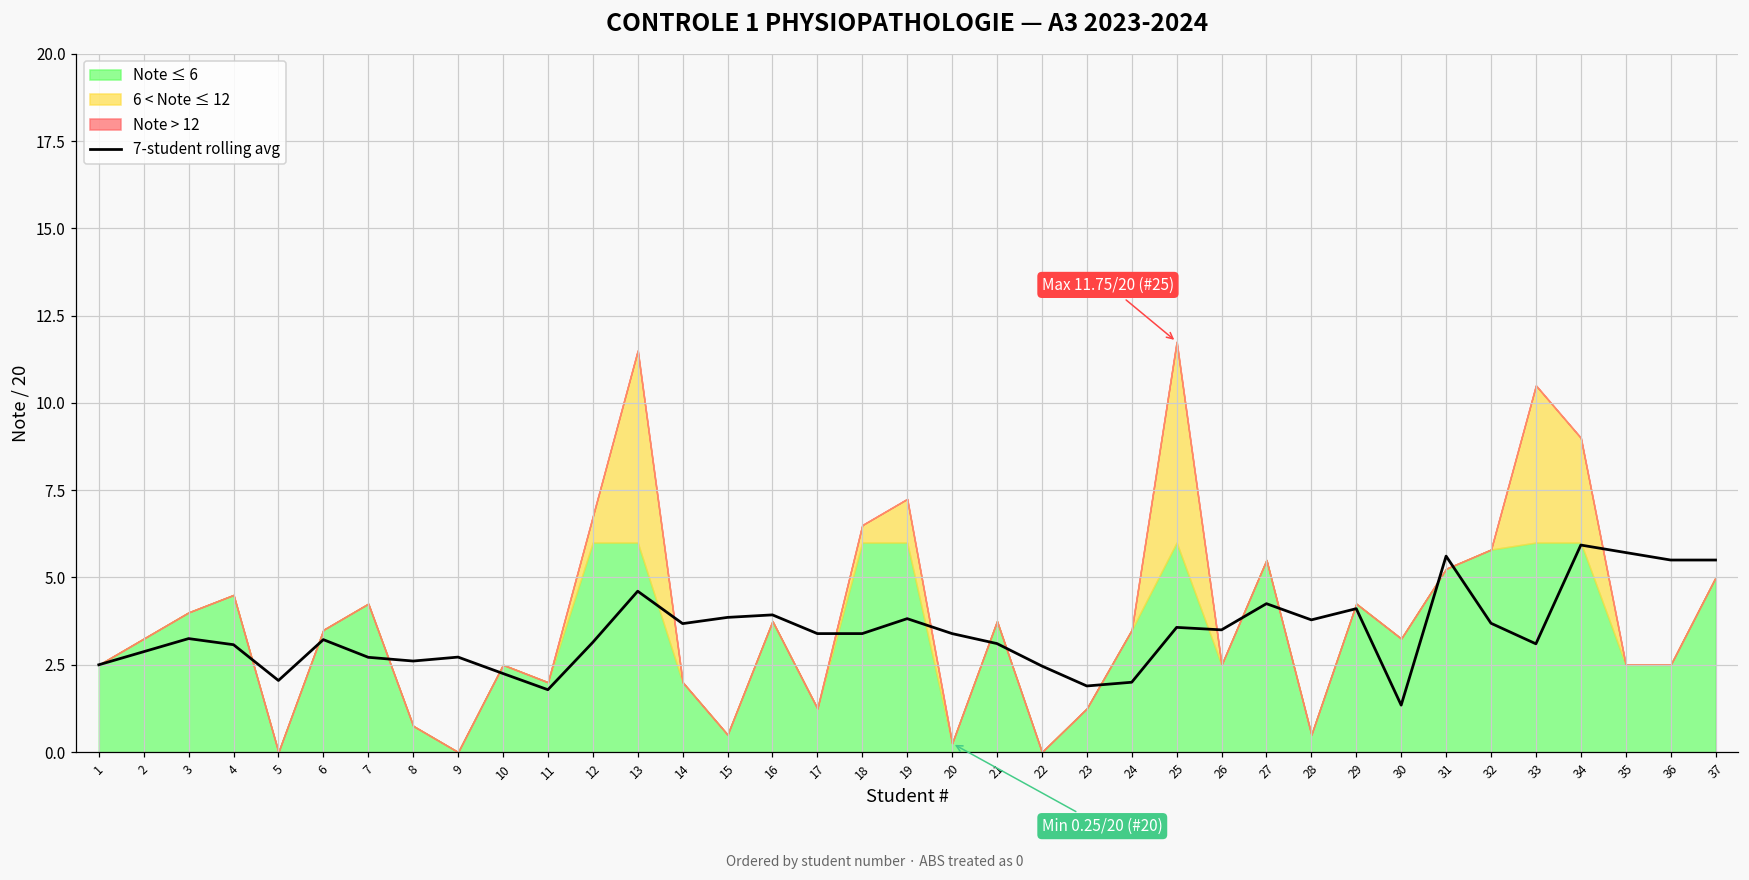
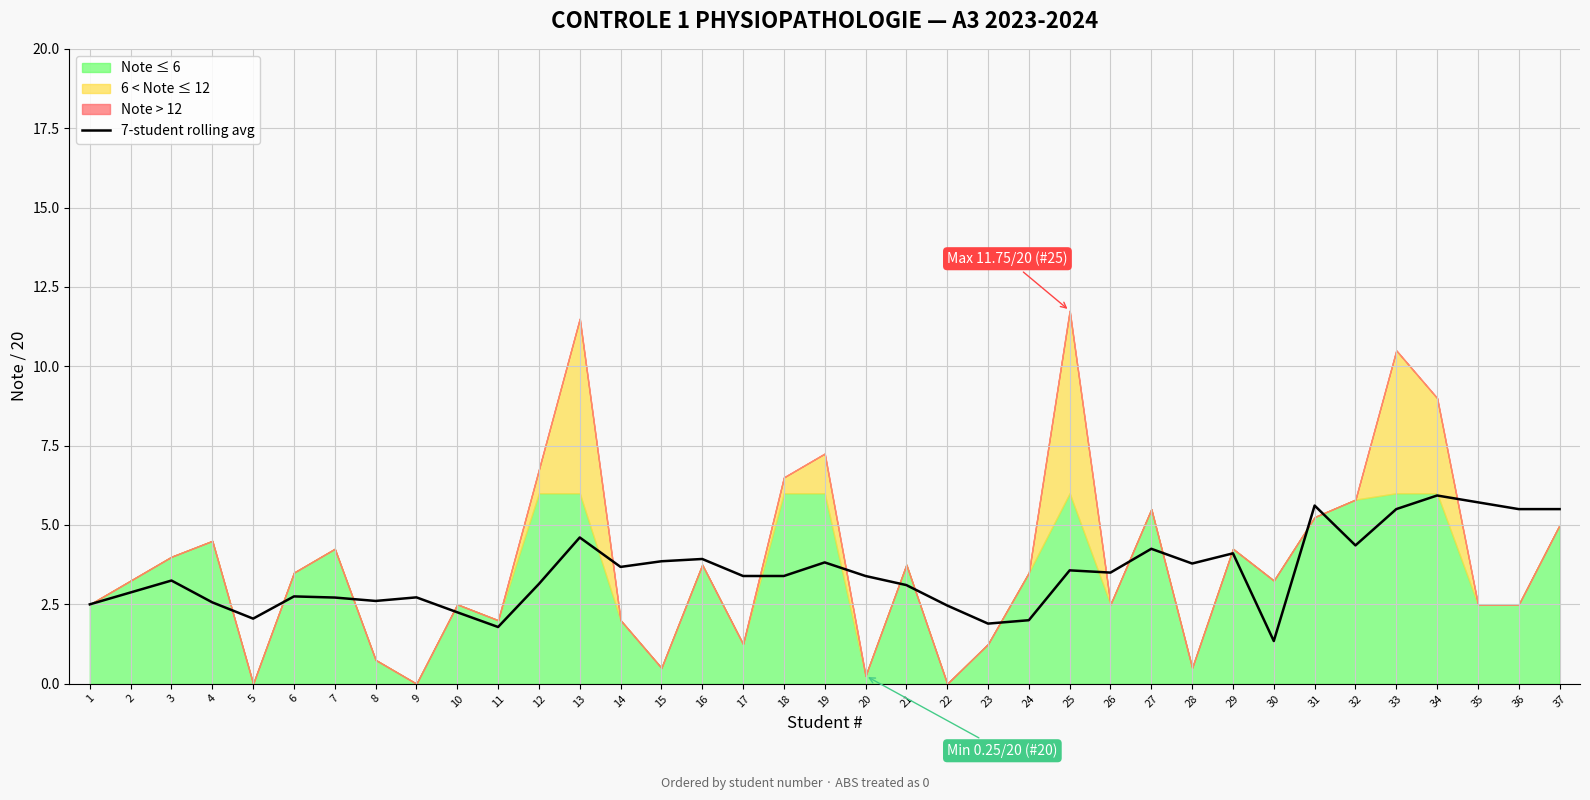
  {
    "7-student rolling avg": {
      "2": 2.9,
      "3": 3.3,
-     "4": 3.1,
+     "4": 2.6,
      "5": 2.1,
-     "6": 3.2,
+     "6": 2.8,
      "7": 2.7,
      "8": 2.6,
      "9": 2.7,
      "10": 2.3,
      "11": 1.8,
      "12": 3.1,
      "13": 4.6,
      "14": 3.7,
      "15": 3.9,
      "16": 3.9,
      "17": 3.4,
      "18": 3.4,
      "19": 3.8,
      "20": 3.4,
      "21": 3.1,
      "22": 2.5,
      "23": 1.9,
      "24": 2.0,
      "25": 3.6,
      "26": 3.5,
      "27": 4.3,
      "28": 3.8,
      "29": 4.1,
      "30": 1.3,
      "31": 5.6,
-     "32": 3.7,
-     "33": 3.1,
+     "32": 4.4,
+     "33": 5.5,
      "35": 5.7,
      "36": 5.5,
      "37": 5.5
    },
    "Note ≤ 6": {
      "12": 6.0,
      "13": 6.0,
      "18": 6.0,
      "19": 6.0,
      "25": 6.0,
      "33": 6.0
    }
  }
